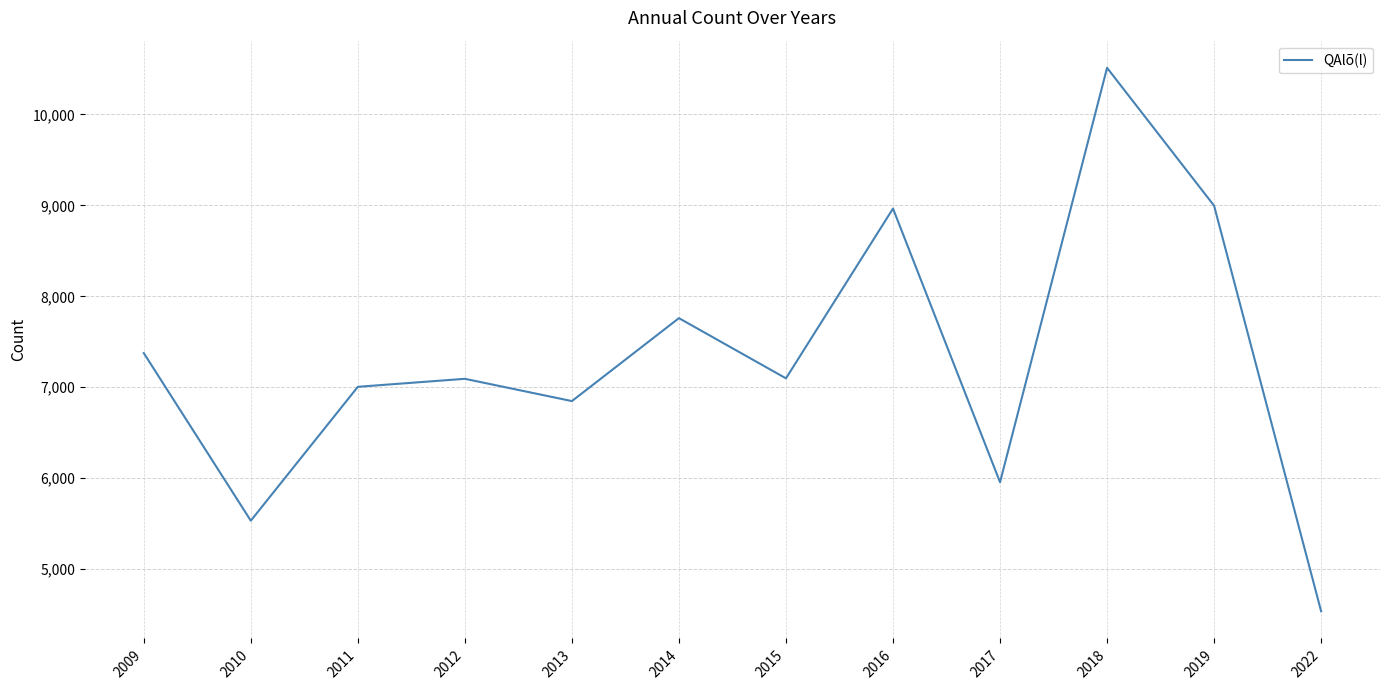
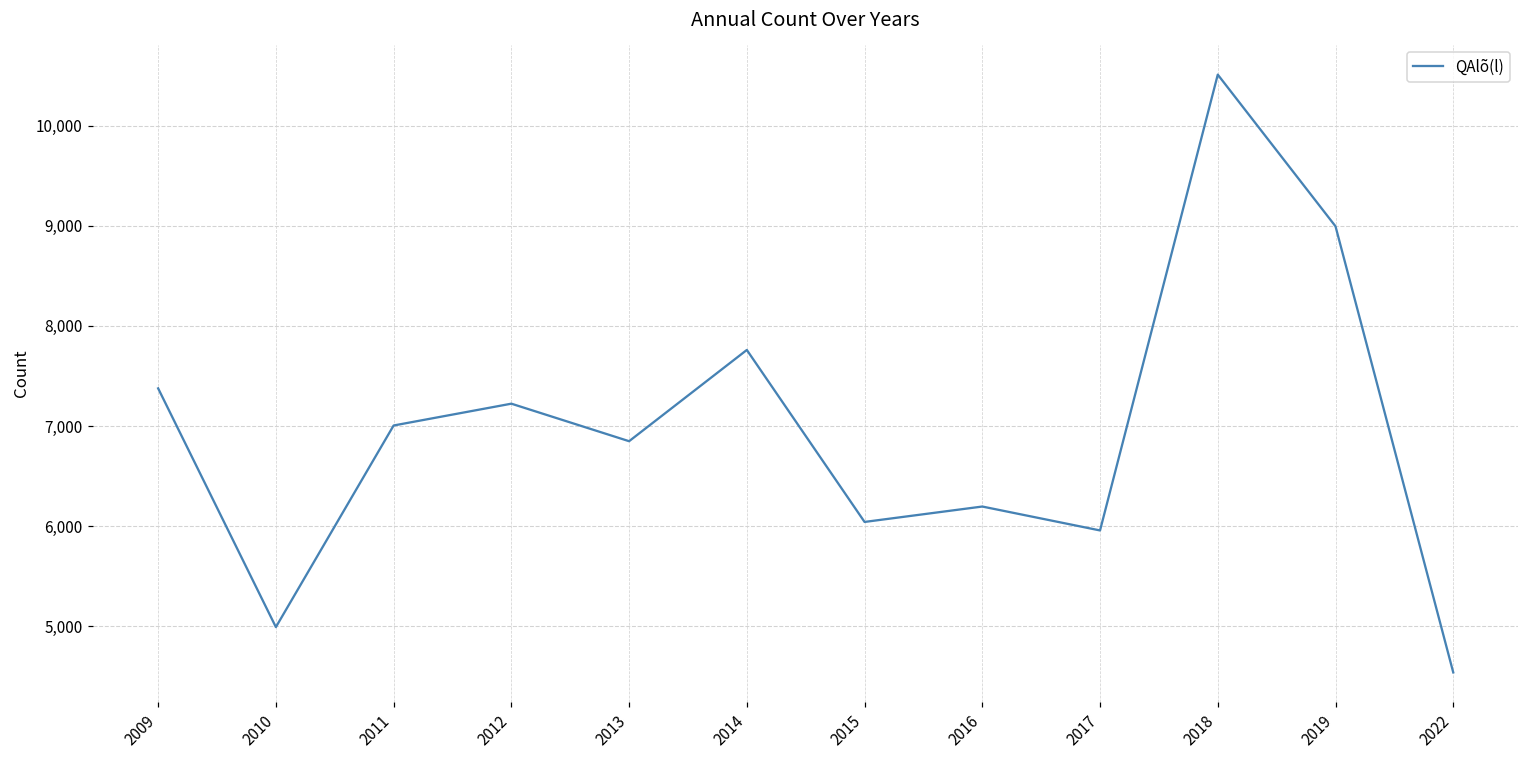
  {
    "2009": "7,400",
-   "2010": "5,500",
+   "2010": "5,000",
    "2011": "7,000",
-   "2012": "7,100",
+   "2012": "7,200",
    "2013": "6,800",
    "2014": "7,800",
-   "2015": "7,100",
-   "2016": "9,000",
+   "2015": "6,000",
+   "2016": "6,200",
    "2017": "6,000",
    "2018": "10,500",
    "2019": "9,000",
    "2022": "4,500"
  }
